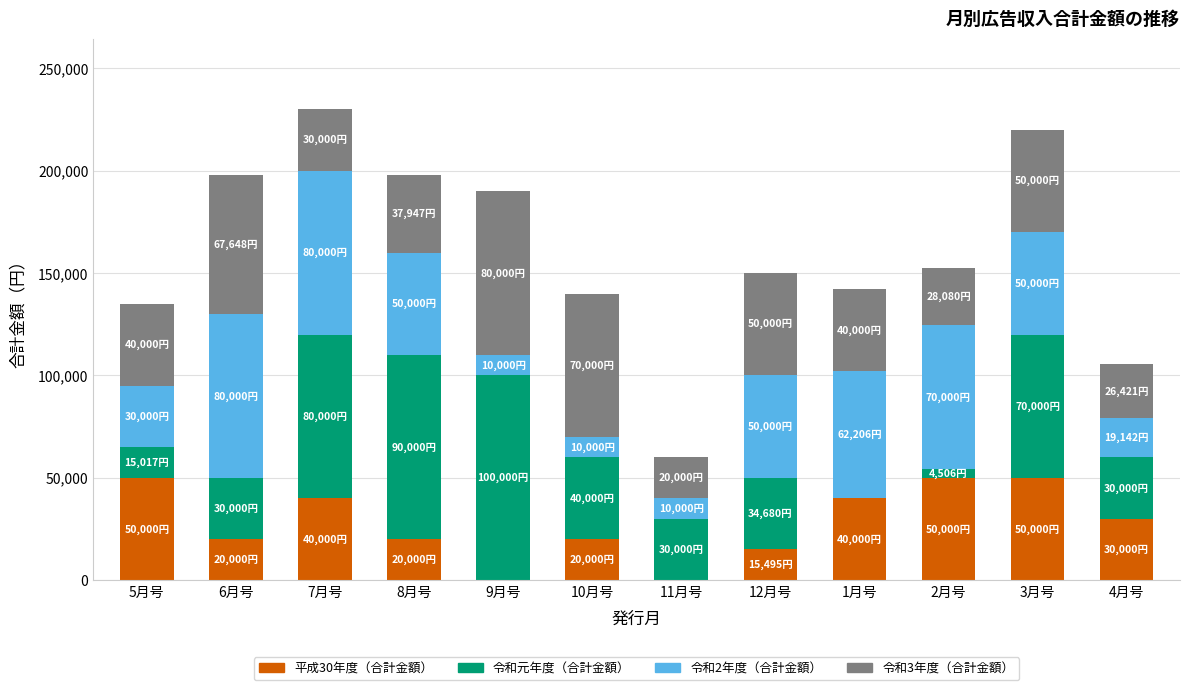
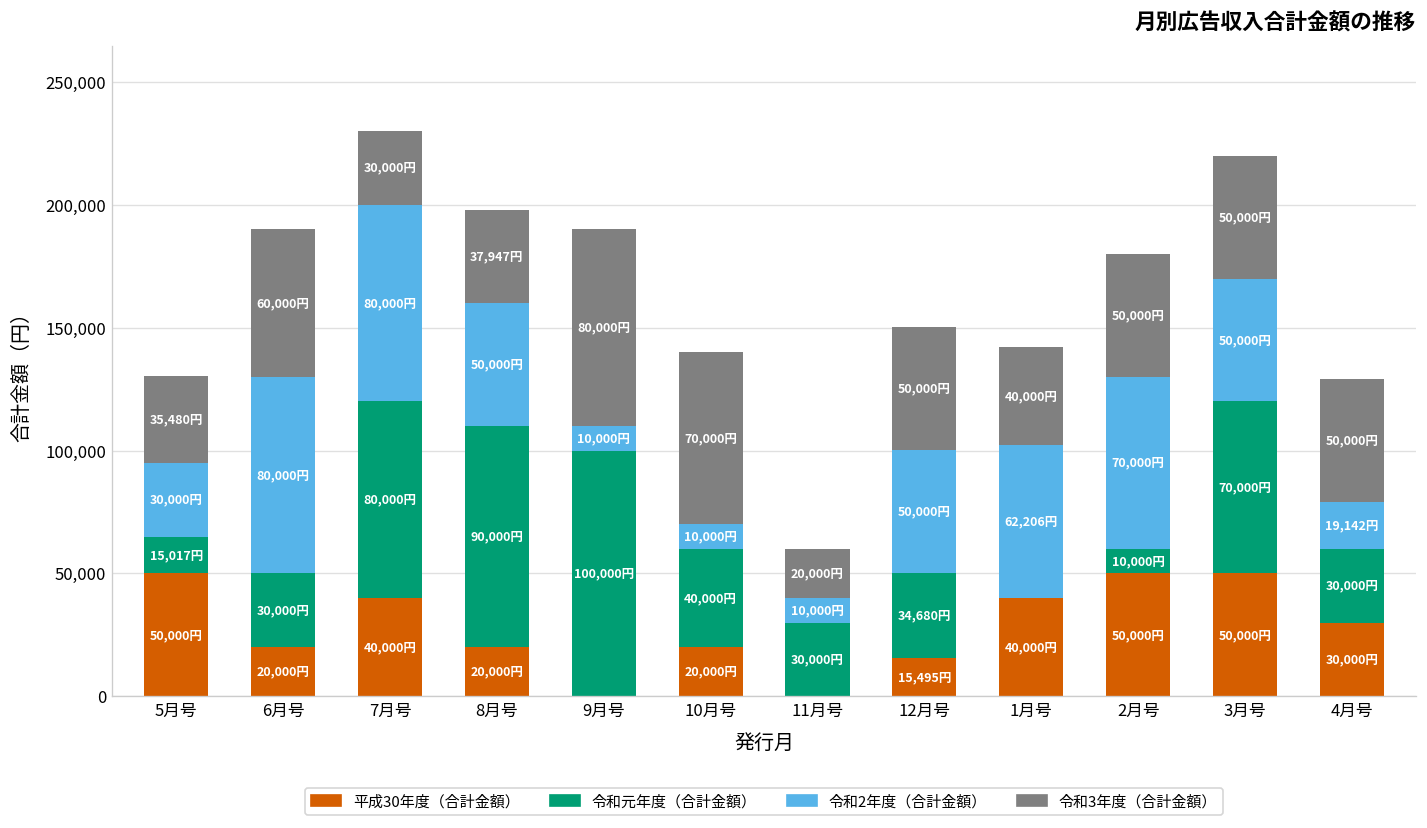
  {
    "平成30年度（合計金額）": {
      "5月号": "50,000円",
      "6月号": "20,000円",
      "7月号": "40,000円",
      "8月号": "20,000円",
      "10月号": "20,000円",
      "12月号": "15,495円",
      "1月号": "40,000円",
      "2月号": "50,000円",
      "3月号": "50,000円",
      "4月号": "30,000円"
    },
    "令和元年度（合計金額）": {
      "5月号": "15,017円",
      "6月号": "30,000円",
      "7月号": "80,000円",
      "8月号": "90,000円",
      "9月号": "100,000円",
      "10月号": "40,000円",
      "11月号": "30,000円",
      "12月号": "34,680円",
-     "2月号": "4,506円",
+     "2月号": "10,000円",
      "3月号": "70,000円",
      "4月号": "30,000円"
    },
    "令和2年度（合計金額）": {
      "5月号": "30,000円",
      "6月号": "80,000円",
      "7月号": "80,000円",
      "8月号": "50,000円",
      "9月号": "10,000円",
      "10月号": "10,000円",
      "11月号": "10,000円",
      "12月号": "50,000円",
      "1月号": "62,206円",
      "2月号": "70,000円",
      "3月号": "50,000円",
      "4月号": "19,142円"
    },
    "令和3年度（合計金額）": {
-     "5月号": "40,000円",
-     "6月号": "67,648円",
+     "5月号": "35,480円",
+     "6月号": "60,000円",
      "7月号": "30,000円",
      "8月号": "37,947円",
      "9月号": "80,000円",
      "10月号": "70,000円",
      "11月号": "20,000円",
      "12月号": "50,000円",
      "1月号": "40,000円",
-     "2月号": "28,080円",
+     "2月号": "50,000円",
      "3月号": "50,000円",
-     "4月号": "26,421円"
+     "4月号": "50,000円"
    }
  }
